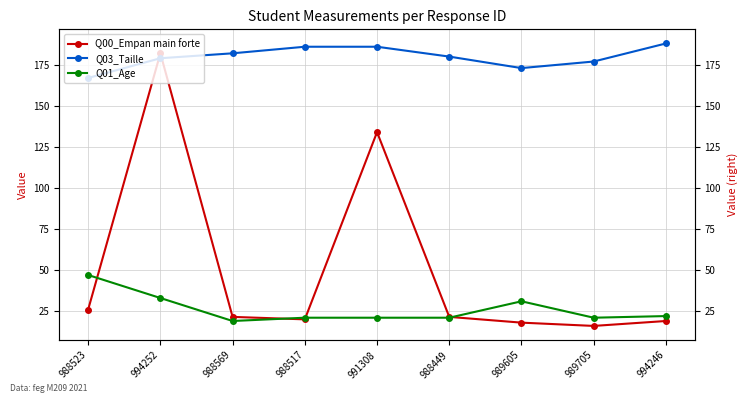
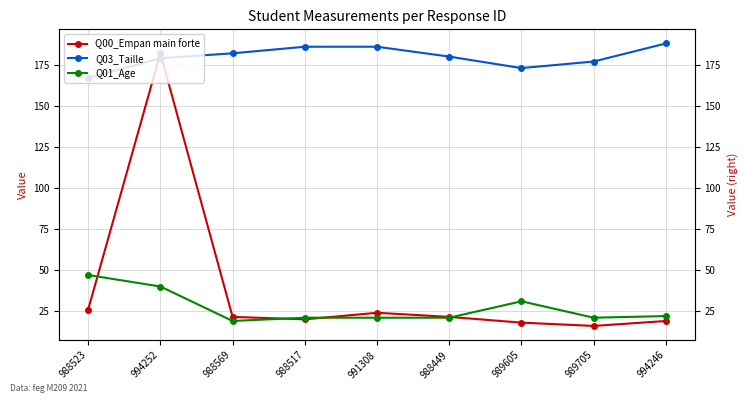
  {
    "Q00_Empan main forte": {
      "988523": 26,
      "988569": 22,
-     "991308": 134,
+     "991308": 24,
      "989605": 18,
      "989705": 16,
      "994246": 19
    },
    "Q03_Taille": {
      "988569": 182,
      "988517": 186,
      "991308": 186,
      "988449": 180,
      "989605": 173,
      "989705": 177,
      "994246": 188
    },
    "Q01_Age": {
      "988523": 47,
-     "994252": 33,
+     "994252": 40,
      "988569": 19,
      "991308": 21,
      "989605": 31,
      "989705": 21,
      "994246": 22
    }
  }
